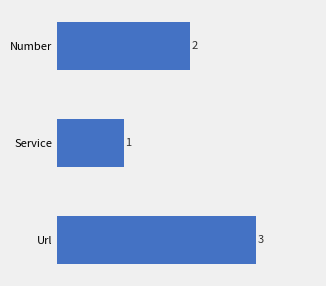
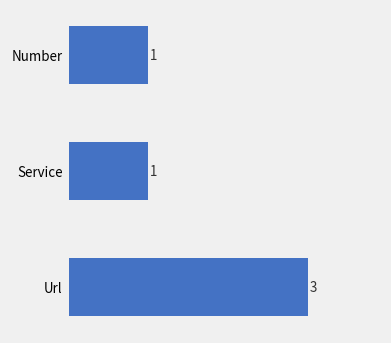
  {
-   "Number": 2,
+   "Number": 1,
    "Service": 1,
    "Url": 3
  }
